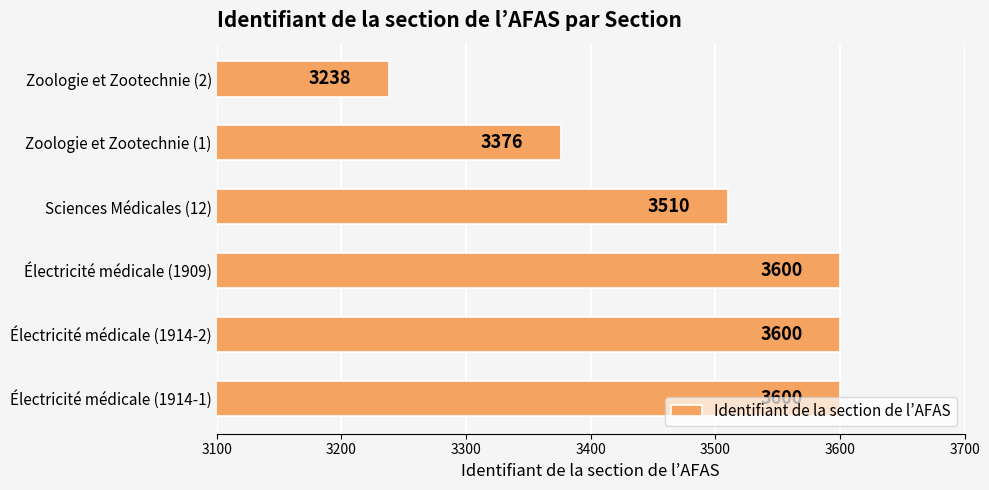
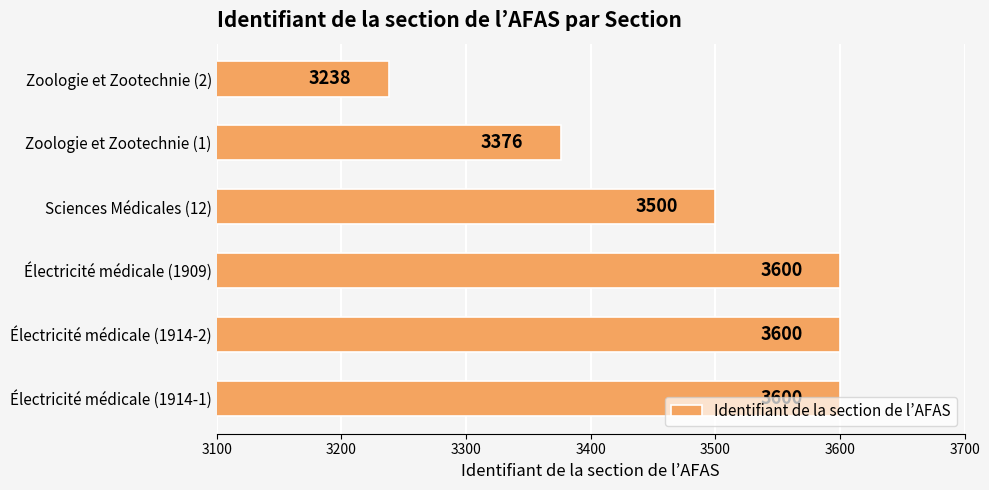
  {
    "Zoologie et Zootechnie (2)": 3238,
    "Zoologie et Zootechnie (1)": 3376,
-   "Sciences Médicales (12)": 3510,
+   "Sciences Médicales (12)": 3500,
    "Électricité médicale (1909)": 3600,
    "Électricité médicale (1914-2)": 3600
  }
